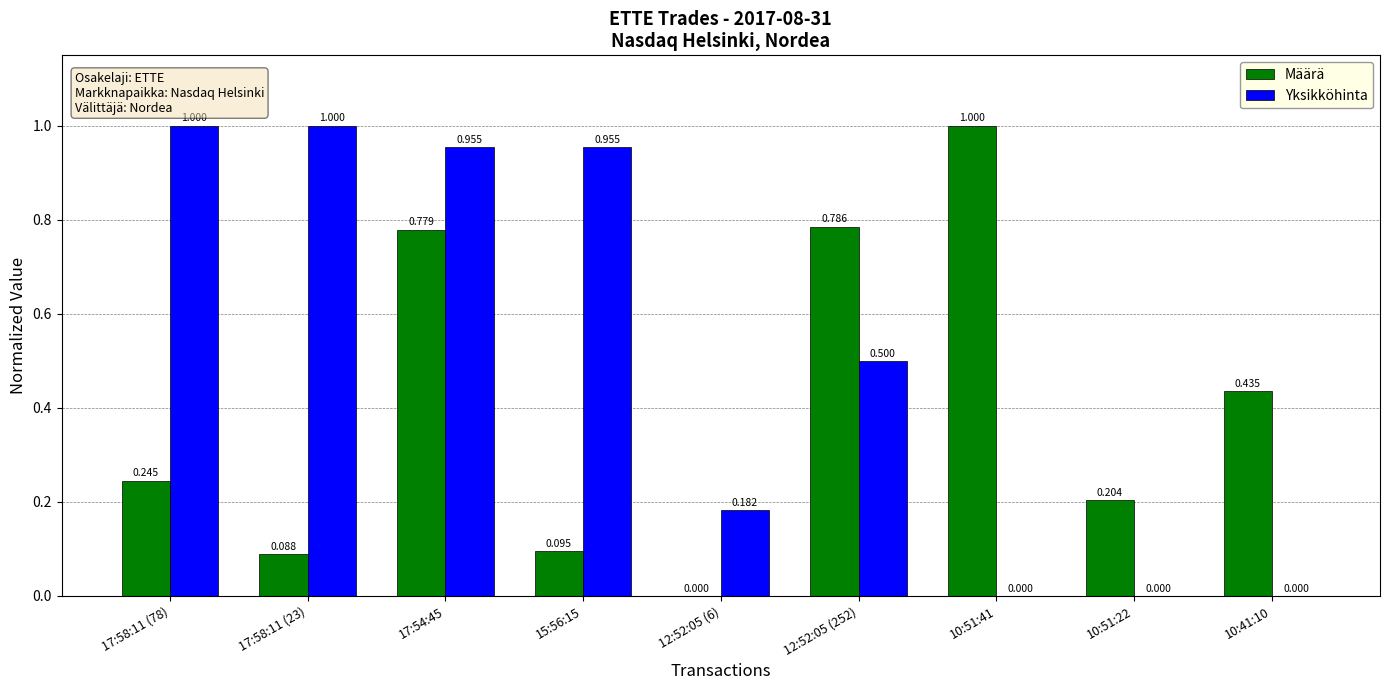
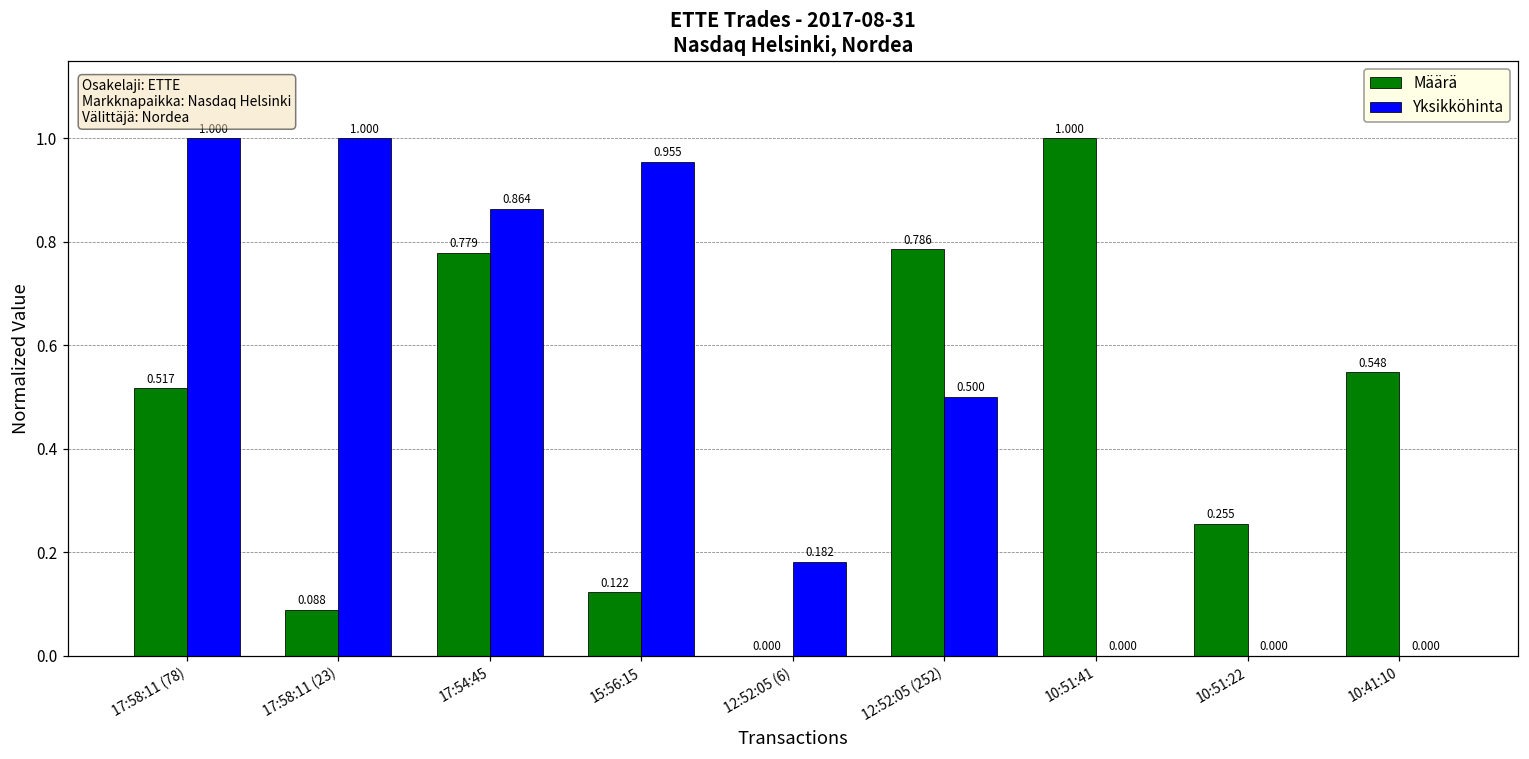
  {
    "Määrä": {
-     "17:58:11 (78)": 0.245,
+     "17:58:11 (78)": 0.517,
      "17:58:11 (23)": 0.088,
      "17:54:45": 0.779,
-     "15:56:15": 0.095,
+     "15:56:15": 0.122,
      "12:52:05 (6)": 0.000,
      "12:52:05 (252)": 0.786,
      "10:51:41": 1.000,
-     "10:51:22": 0.204,
-     "10:41:10": 0.435
+     "10:51:22": 0.255,
+     "10:41:10": 0.548
    },
    "Yksikköhinta": {
      "17:58:11 (23)": 1.000,
-     "17:54:45": 0.955,
+     "17:54:45": 0.864,
      "15:56:15": 0.955,
      "12:52:05 (6)": 0.182,
      "12:52:05 (252)": 0.500,
      "10:51:41": 0.000,
      "10:51:22": 0.000,
      "10:41:10": 0.000
    }
  }
